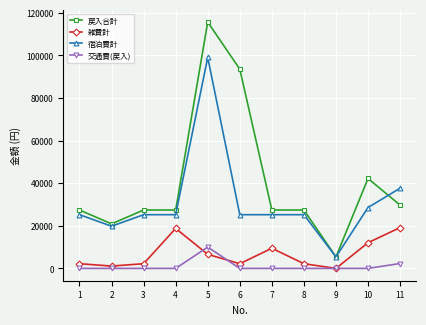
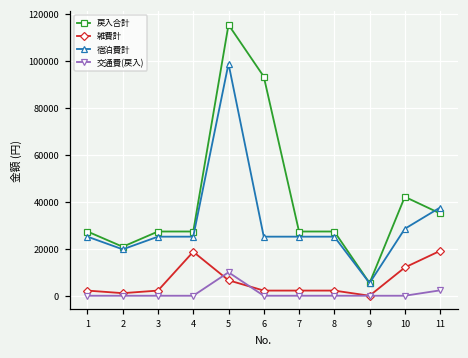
  {
    "戻入合計": {
      "1": 27000,
      "3": 27000,
      "4": 27000,
      "5": 116000,
      "6": 93000,
      "7": 27000,
      "8": 27000,
      "10": 42000,
-     "11": 30000
+     "11": 35000
    },
    "雑費計": {
      "1": 2000,
      "3": 2000,
      "4": 19000,
      "5": 7000,
      "6": 2000,
-     "7": 9000,
+     "7": 2000,
      "8": 2000,
      "10": 12000,
      "11": 19000
    },
    "宿泊費計": {
      "1": 25000,
      "3": 25000,
      "4": 25000,
      "5": 99000,
      "6": 25000,
      "7": 25000,
      "8": 25000,
      "10": 29000,
      "11": 38000
    },
    "交通費(戻入)": {
      "1": 0,
      "3": 0,
      "4": 0,
      "5": 10000,
      "6": 0,
      "7": 0,
      "8": 0,
      "10": 0,
      "11": 2000
    }
  }
